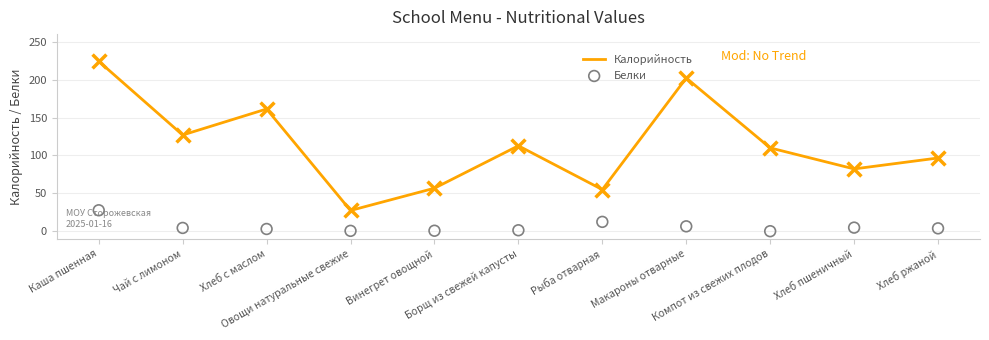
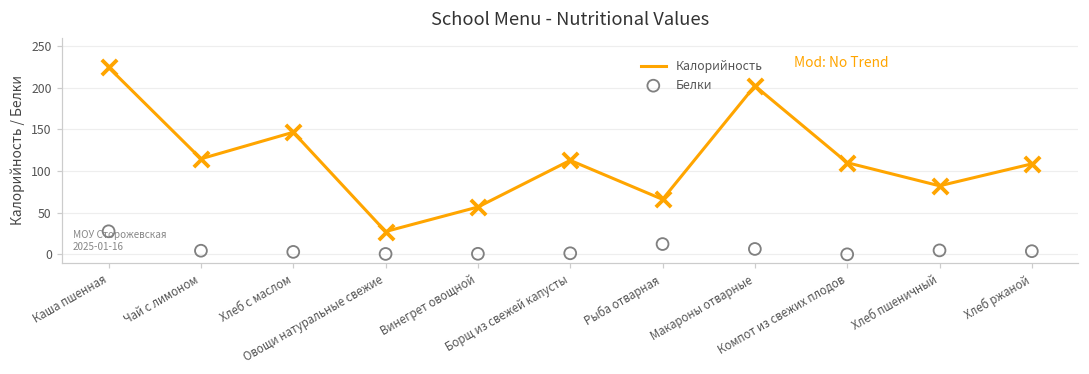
  {
    "Калорийность": {
      "Каша пшенная": 220,
-     "Чай с лимоном": 130,
-     "Хлеб с маслом": 160,
+     "Чай с лимоном": 110,
+     "Хлеб с маслом": 150,
      "Овощи натуральные свежие": 30,
      "Винегрет овощной": 60,
      "Борщ из свежей капусты": 110,
-     "Рыба отварная": 60,
+     "Рыба отварная": 70,
      "Макароны отварные": 200,
      "Компот из свежих плодов": 110,
      "Хлеб пшеничный": 80,
-     "Хлеб ржаной": 100
+     "Хлеб ржаной": 110
    }
  }
